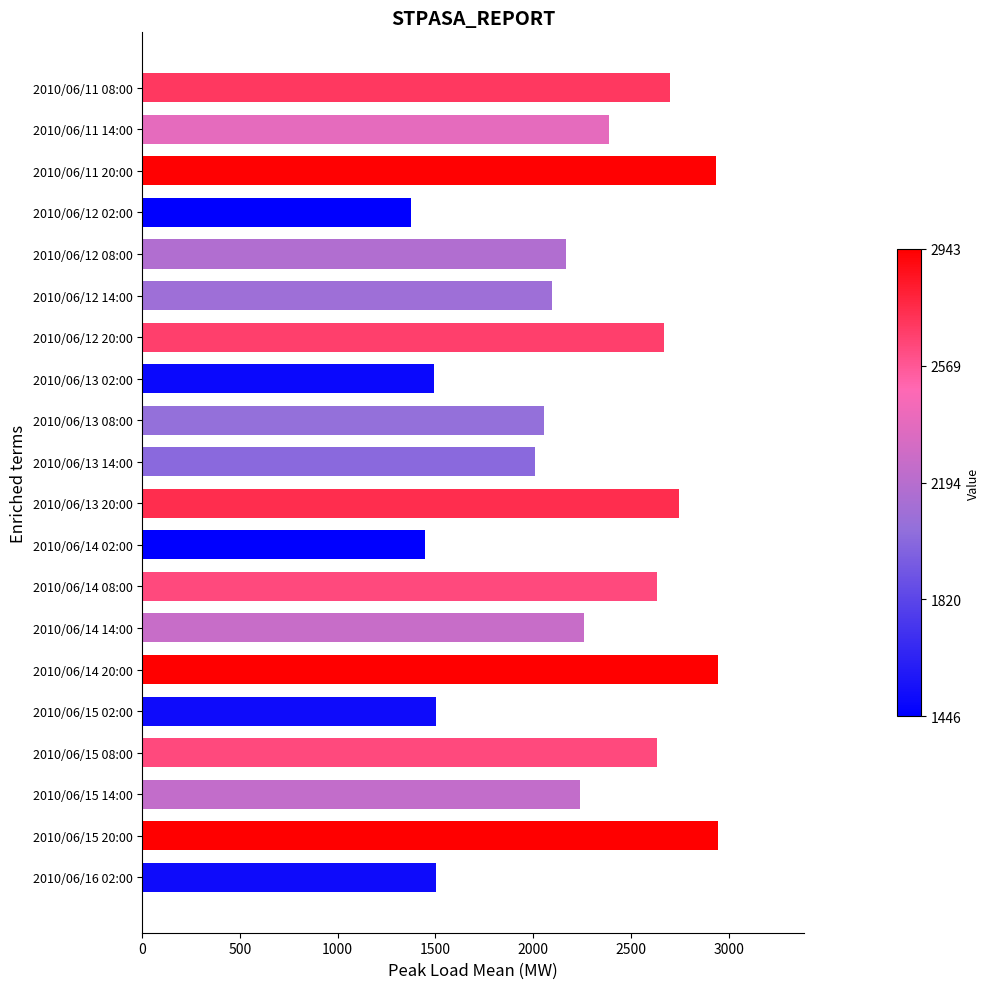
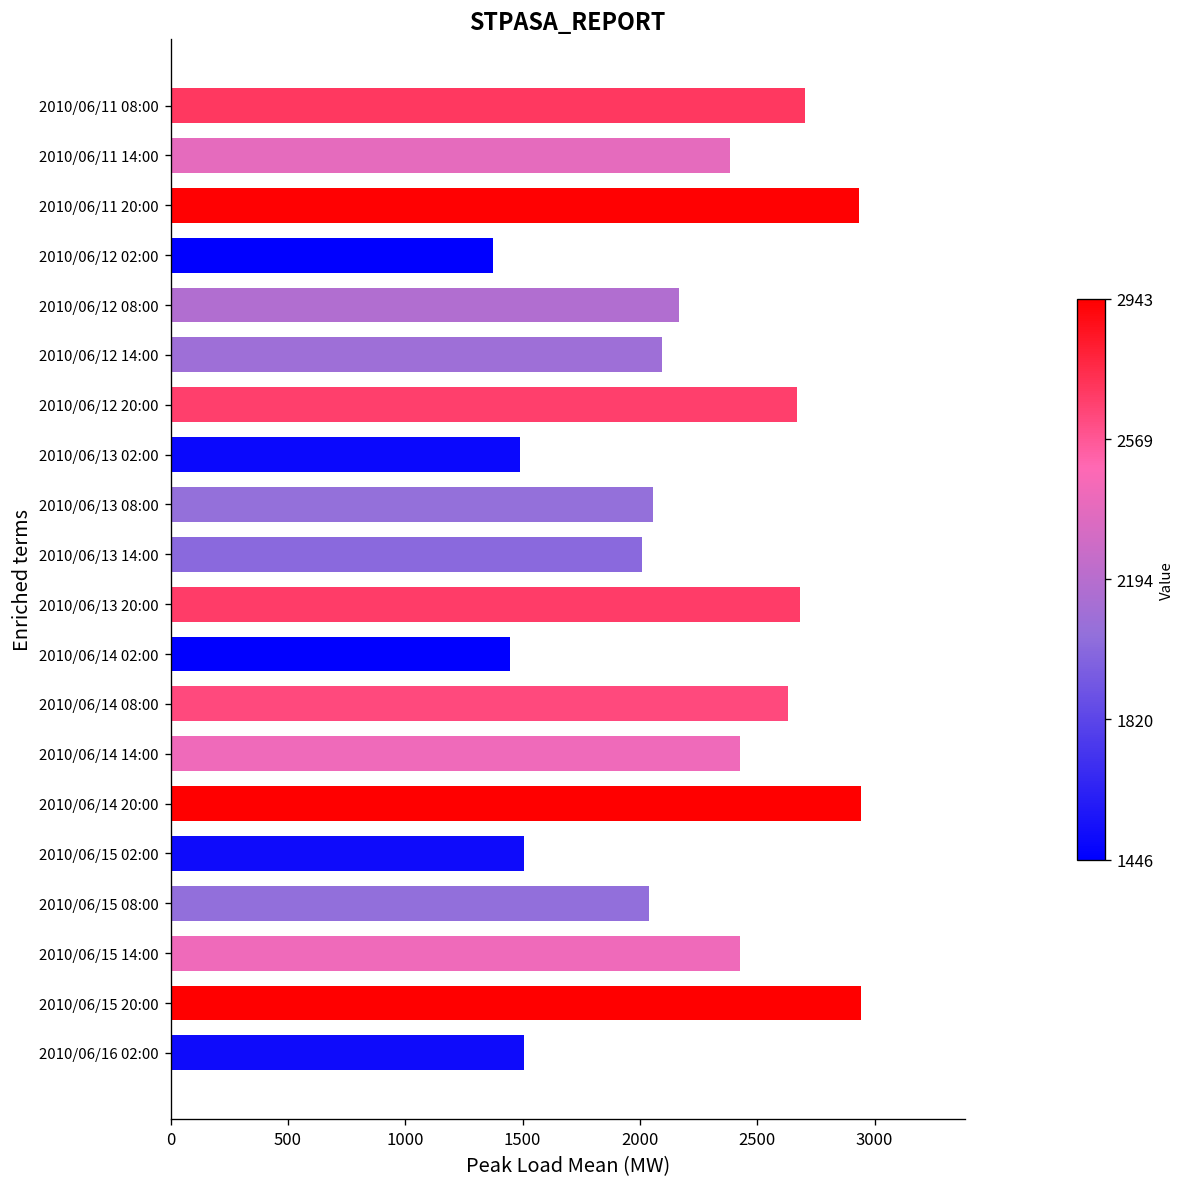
  {
    "2010/06/11 08:00": 2700,
    "2010/06/11 14:00": 2390,
    "2010/06/11 20:00": 2940,
    "2010/06/12 02:00": 1380,
    "2010/06/12 08:00": 2170,
    "2010/06/12 14:00": 2090,
    "2010/06/12 20:00": 2670,
    "2010/06/13 02:00": 1490,
    "2010/06/13 08:00": 2050,
    "2010/06/13 14:00": 2010,
-   "2010/06/13 20:00": 2750,
+   "2010/06/13 20:00": 2680,
    "2010/06/14 02:00": 1450,
    "2010/06/14 08:00": 2630,
-   "2010/06/14 14:00": 2260,
+   "2010/06/14 14:00": 2430,
    "2010/06/14 20:00": 2940,
    "2010/06/15 02:00": 1510,
-   "2010/06/15 08:00": 2630,
-   "2010/06/15 14:00": 2240,
+   "2010/06/15 08:00": 2040,
+   "2010/06/15 14:00": 2430,
    "2010/06/15 20:00": 2940,
    "2010/06/16 02:00": 1510
  }
